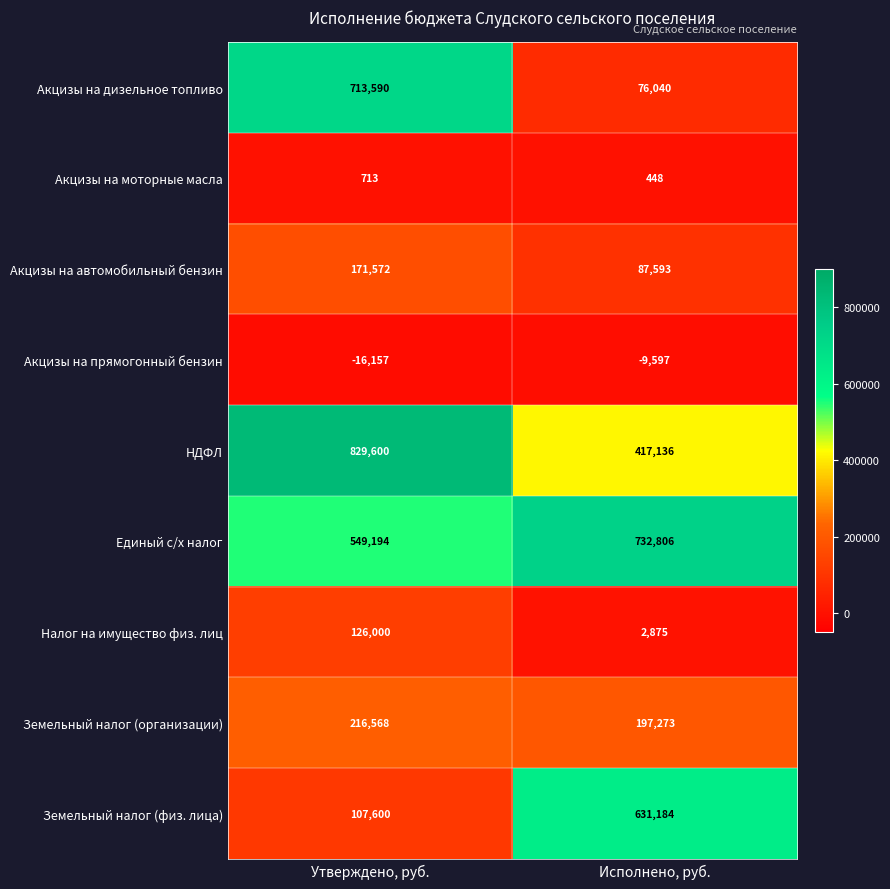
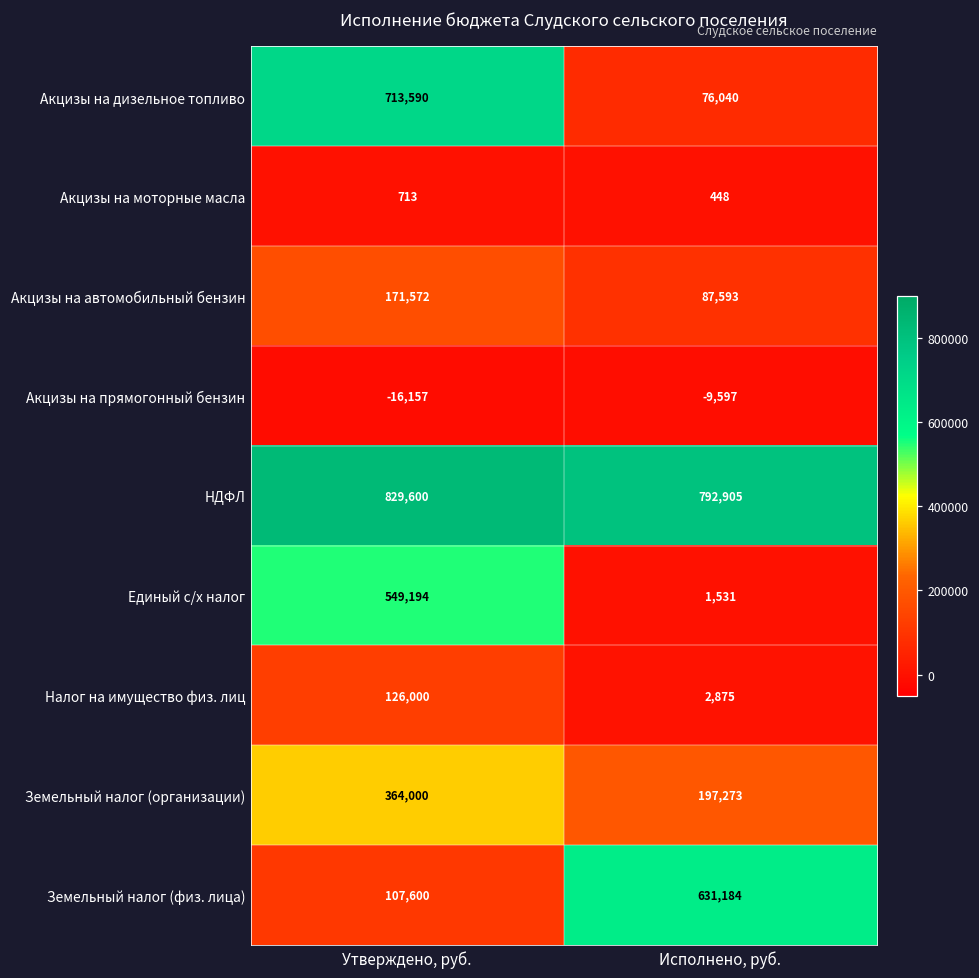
  {
    "Акцизы на дизельное топливо": {
      "Утверждено, руб.": "713,590",
      "Исполнено, руб.": "76,040"
    },
    "Акцизы на моторные масла": {
      "Утверждено, руб.": "713",
      "Исполнено, руб.": "448"
    },
    "Акцизы на автомобильный бензин": {
      "Утверждено, руб.": "171,572",
      "Исполнено, руб.": "87,593"
    },
    "Акцизы на прямогонный бензин": {
      "Утверждено, руб.": "-16,157",
      "Исполнено, руб.": "-9,597"
    },
    "НДФЛ": {
      "Утверждено, руб.": "829,600",
-     "Исполнено, руб.": "417,136"
+     "Исполнено, руб.": "792,905"
    },
    "Единый с/х налог": {
      "Утверждено, руб.": "549,194",
-     "Исполнено, руб.": "732,806"
+     "Исполнено, руб.": "1,531"
    },
    "Налог на имущество физ. лиц": {
      "Утверждено, руб.": "126,000",
      "Исполнено, руб.": "2,875"
    },
    "Земельный налог (организации)": {
-     "Утверждено, руб.": "216,568",
+     "Утверждено, руб.": "364,000",
      "Исполнено, руб.": "197,273"
    },
    "Земельный налог (физ. лица)": {
      "Утверждено, руб.": "107,600",
      "Исполнено, руб.": "631,184"
    }
  }
